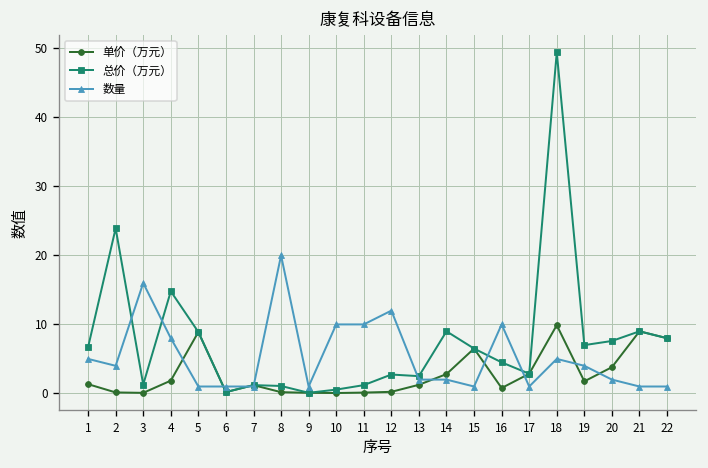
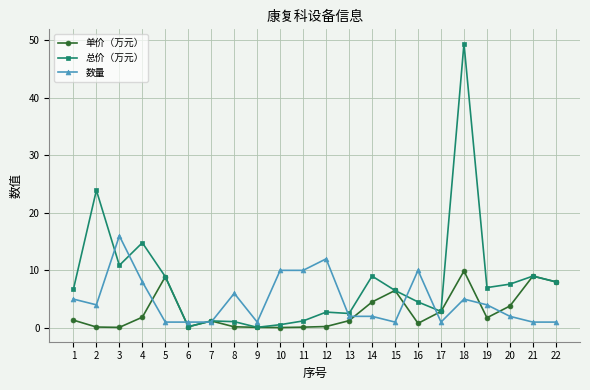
  {
    "单价（万元）": {
      "1": 1,
      "2": 0,
      "3": 0,
      "4": 2,
      "8": 0,
      "10": 0,
      "11": 0,
      "12": 0,
      "13": 1,
-     "14": 3,
+     "14": 5,
      "16": 1,
      "18": 10,
      "19": 2,
      "20": 4
    },
    "总价（万元）": {
      "1": 7,
      "2": 24,
-     "3": 1,
+     "3": 11,
      "4": 15,
      "8": 1,
      "10": 1,
      "11": 1,
      "12": 3,
      "13": 3,
      "14": 9,
      "16": 5,
      "18": 49,
      "19": 7,
      "20": 8
    },
    "数量": {
      "1": 5,
      "2": 4,
      "3": 16,
      "4": 8,
      "5": 1,
      "6": 1,
-     "8": 20,
+     "8": 6,
      "9": 1,
      "10": 10,
      "11": 10,
      "12": 12,
      "13": 2,
      "14": 2,
      "15": 1,
      "16": 10,
      "17": 1,
      "18": 5,
      "19": 4,
      "20": 2,
      "21": 1,
      "22": 1
    }
  }
